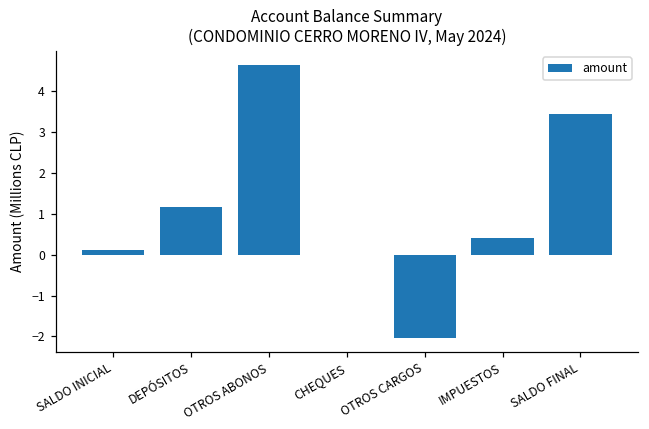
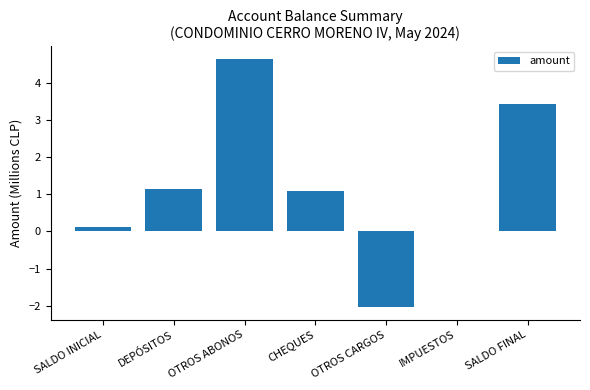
  {
    "SALDO INICIAL": 0.1,
    "DEPÓSITOS": 1.2,
    "OTROS ABONOS": 4.6,
-   "CHEQUES": 0.0,
+   "CHEQUES": 1.1,
    "OTROS CARGOS": -2.0,
-   "IMPUESTOS": 0.4,
+   "IMPUESTOS": 0.0,
    "SALDO FINAL": 3.4
  }
